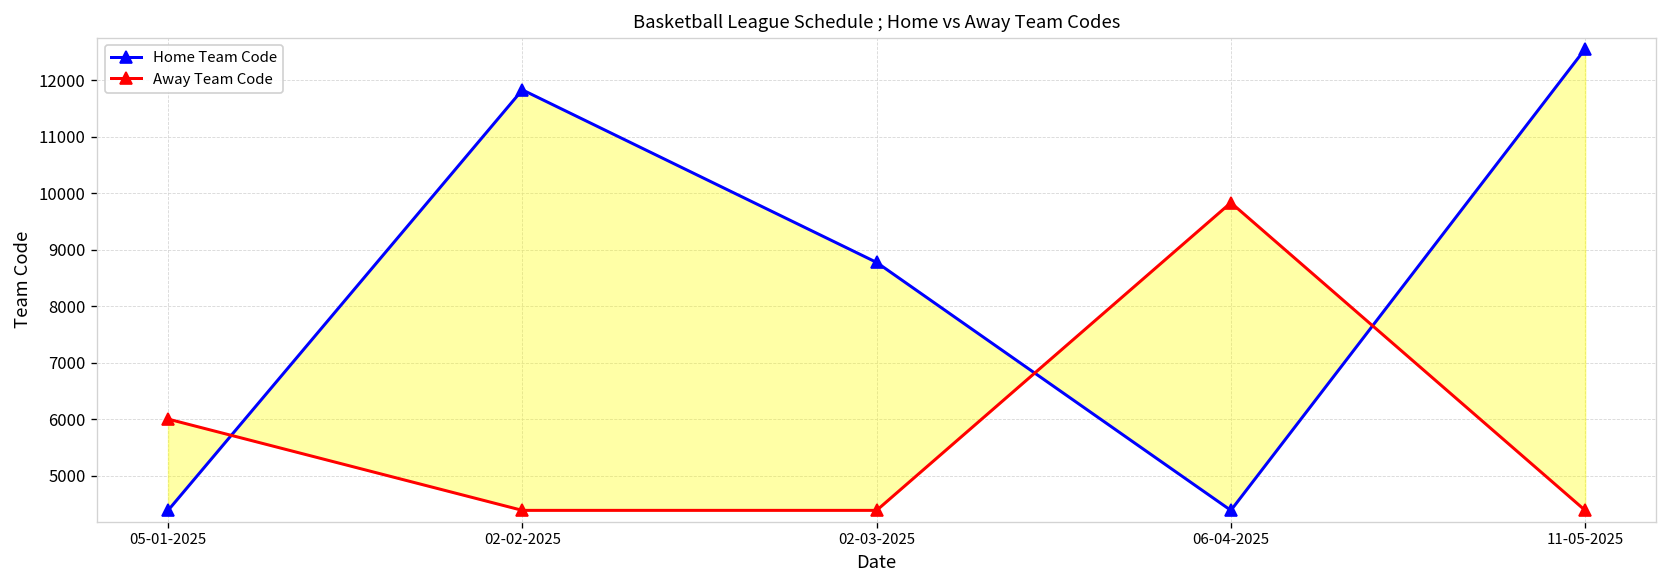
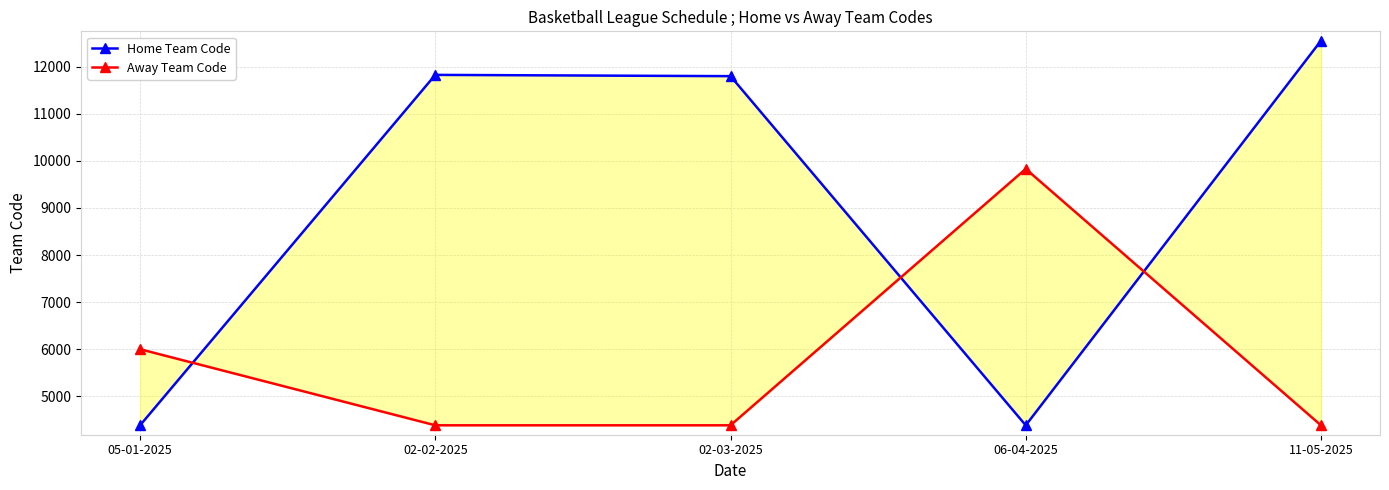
  {
    "Home Team Code": {
      "05-01-2025": 4400,
-     "02-03-2025": 8800,
+     "02-03-2025": 11800,
      "06-04-2025": 4400
    },
    "Away Team Code": {
      "02-02-2025": 4400,
      "02-03-2025": 4400,
      "11-05-2025": 4400
    }
  }
